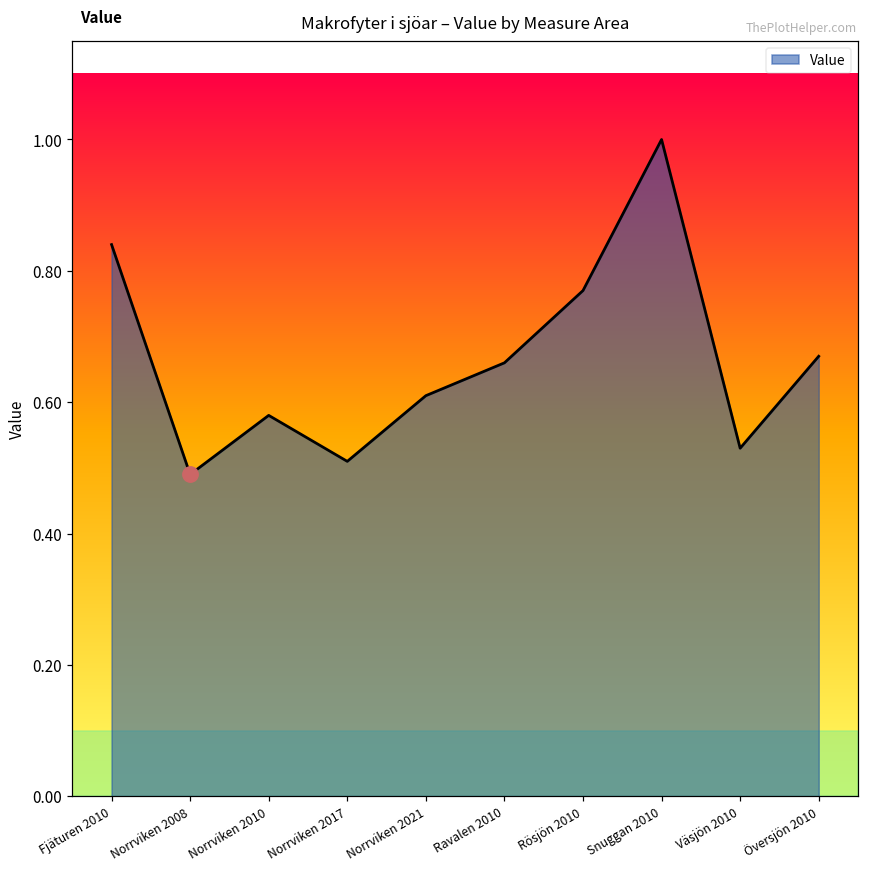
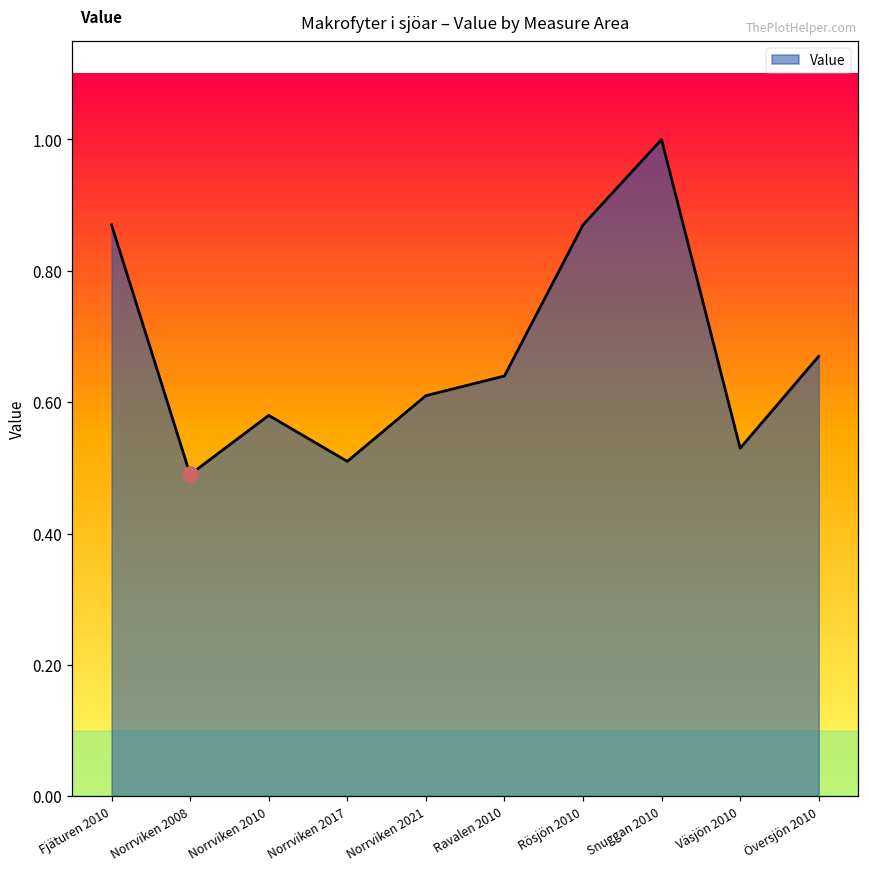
  {
    "Value": {
-     "Fjäturen 2010": 0.84,
+     "Fjäturen 2010": 0.87,
      "Norrviken 2010": 0.58,
      "Norrviken 2017": 0.51,
      "Norrviken 2021": 0.61,
-     "Ravalen 2010": 0.66,
-     "Rösjön 2010": 0.77,
+     "Ravalen 2010": 0.64,
+     "Rösjön 2010": 0.87,
      "Snuggan 2010": 1.00,
      "Väsjön 2010": 0.53,
      "Översjön 2010": 0.67
    }
  }
